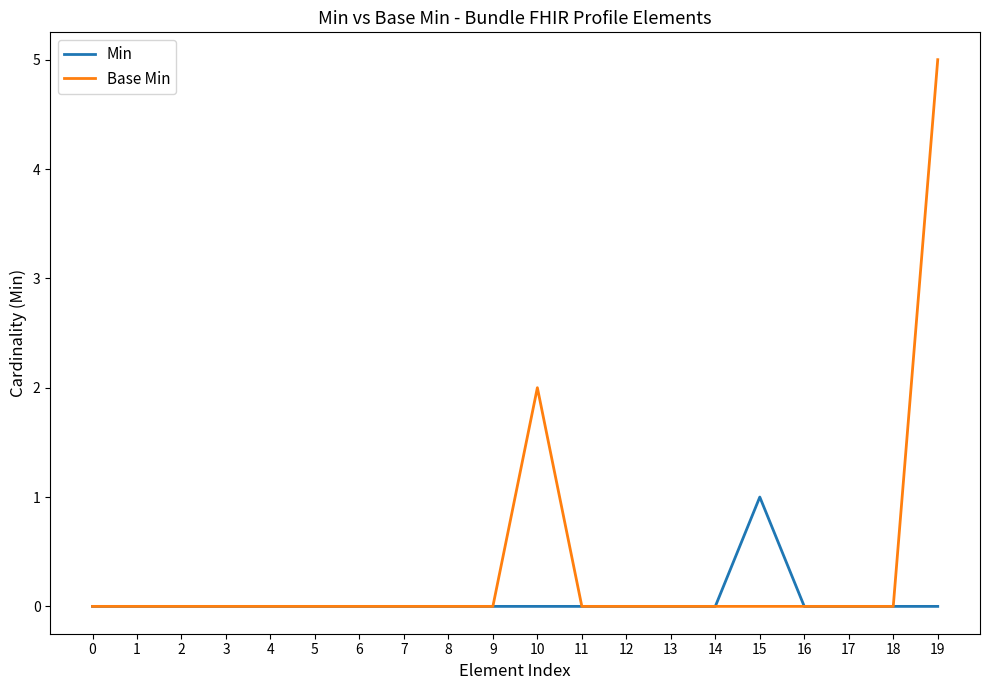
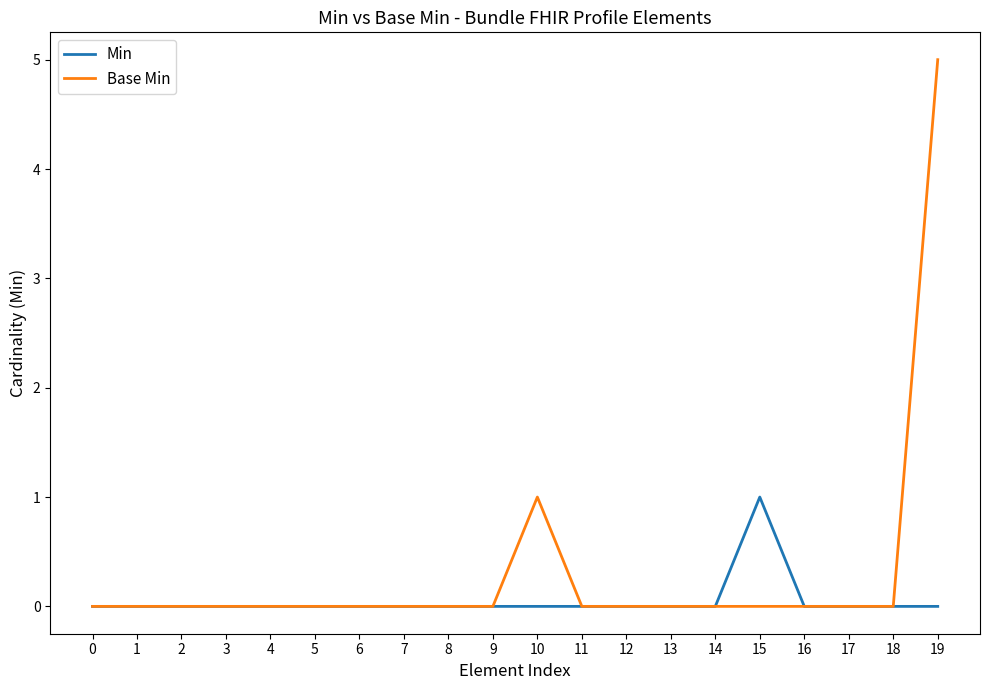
  {
    "Min": {
      "10": 0,
      "15": 1,
      "19": 0
    },
    "Base Min": {
-     "10": 2,
+     "10": 1,
      "15": 0,
      "19": 5
    }
  }
